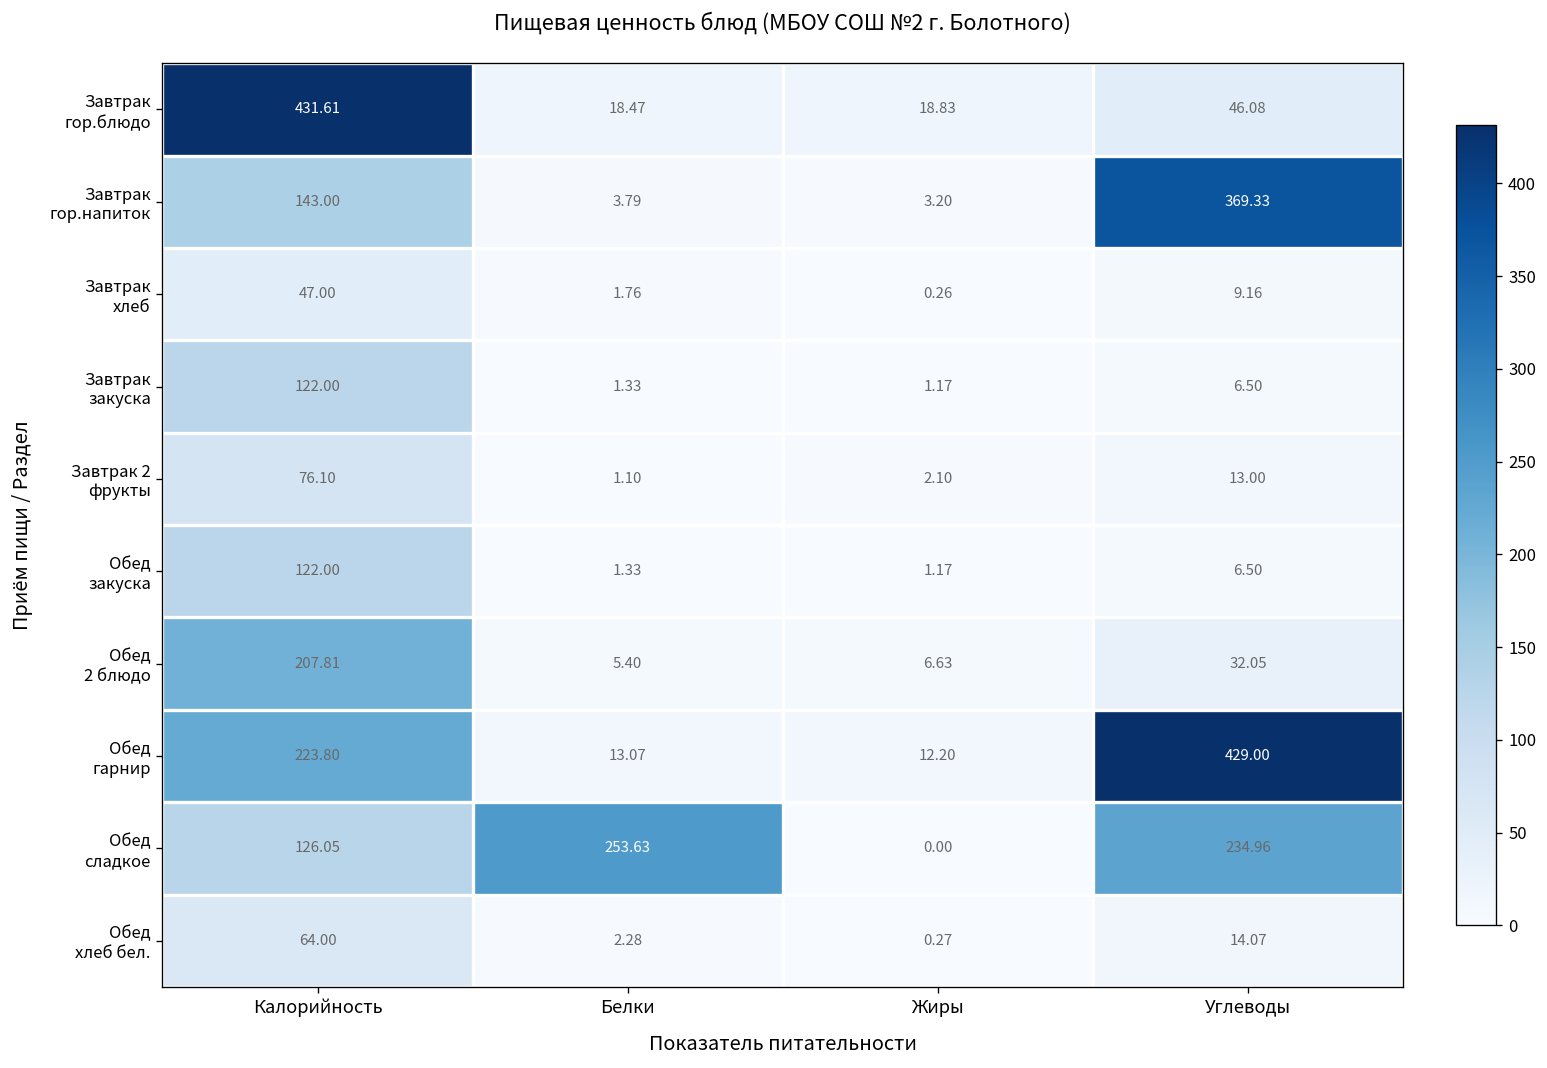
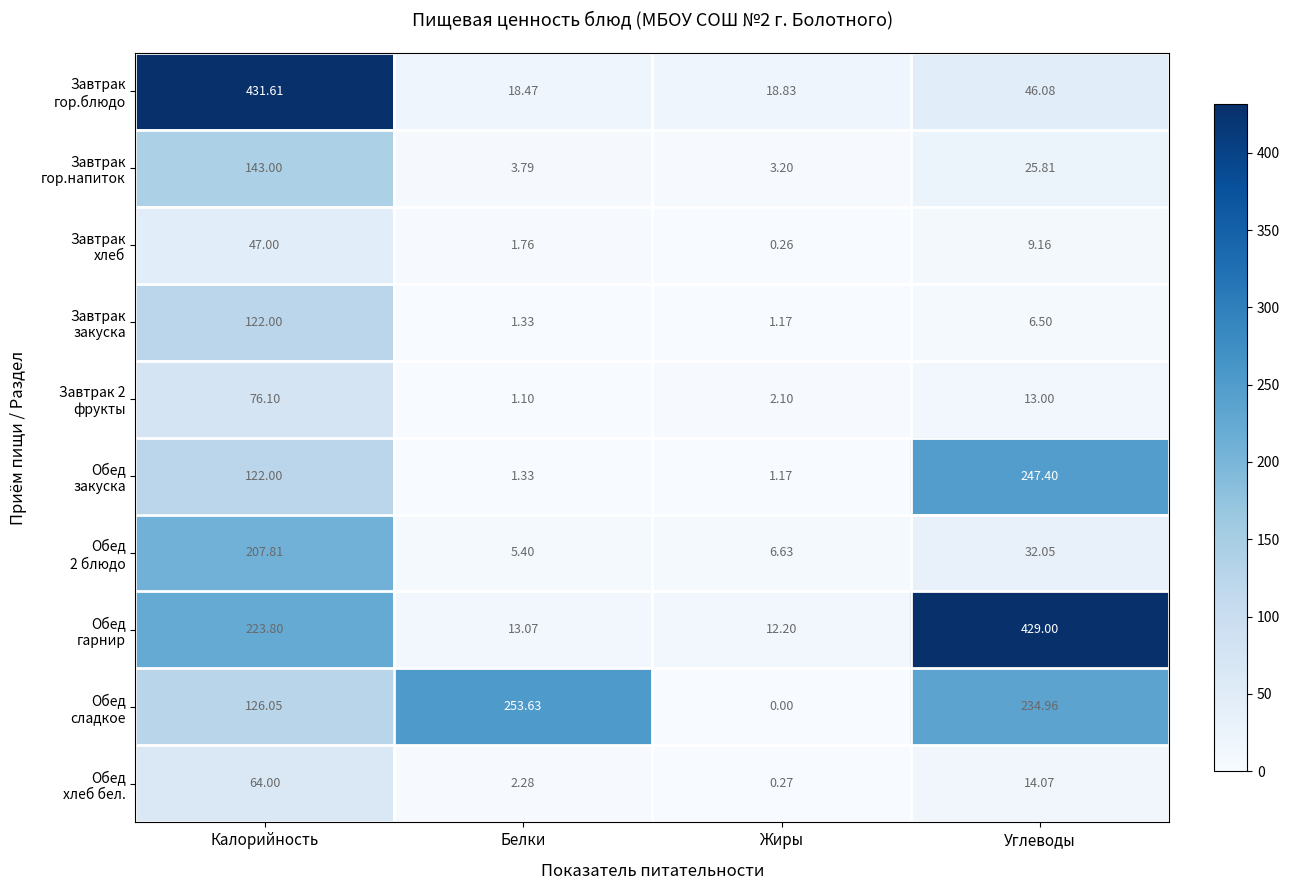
  {
    "Завтрак гор.блюдо": {
      "Калорийность": 431.61,
      "Белки": 18.47,
      "Жиры": 18.83,
      "Углеводы": 46.08
    },
    "Завтрак гор.напиток": {
      "Калорийность": 143.00,
      "Белки": 3.79,
      "Жиры": 3.20,
-     "Углеводы": 369.33
+     "Углеводы": 25.81
    },
    "Завтрак хлеб": {
      "Калорийность": 47.00,
      "Белки": 1.76,
      "Жиры": 0.26,
      "Углеводы": 9.16
    },
    "Завтрак закуска": {
      "Калорийность": 122.00,
      "Белки": 1.33,
      "Жиры": 1.17,
      "Углеводы": 6.50
    },
    "Завтрак 2 фрукты": {
      "Калорийность": 76.10,
      "Белки": 1.10,
      "Жиры": 2.10,
      "Углеводы": 13.00
    },
    "Обед закуска": {
      "Калорийность": 122.00,
      "Белки": 1.33,
      "Жиры": 1.17,
-     "Углеводы": 6.50
+     "Углеводы": 247.40
    },
    "Обед 2 блюдо": {
      "Калорийность": 207.81,
      "Белки": 5.40,
      "Жиры": 6.63,
      "Углеводы": 32.05
    },
    "Обед гарнир": {
      "Калорийность": 223.80,
      "Белки": 13.07,
      "Жиры": 12.20,
      "Углеводы": 429.00
    },
    "Обед сладкое": {
      "Калорийность": 126.05,
      "Белки": 253.63,
      "Жиры": 0.00,
      "Углеводы": 234.96
    },
    "Обед хлеб бел.": {
      "Калорийность": 64.00,
      "Белки": 2.28,
      "Жиры": 0.27,
      "Углеводы": 14.07
    }
  }
